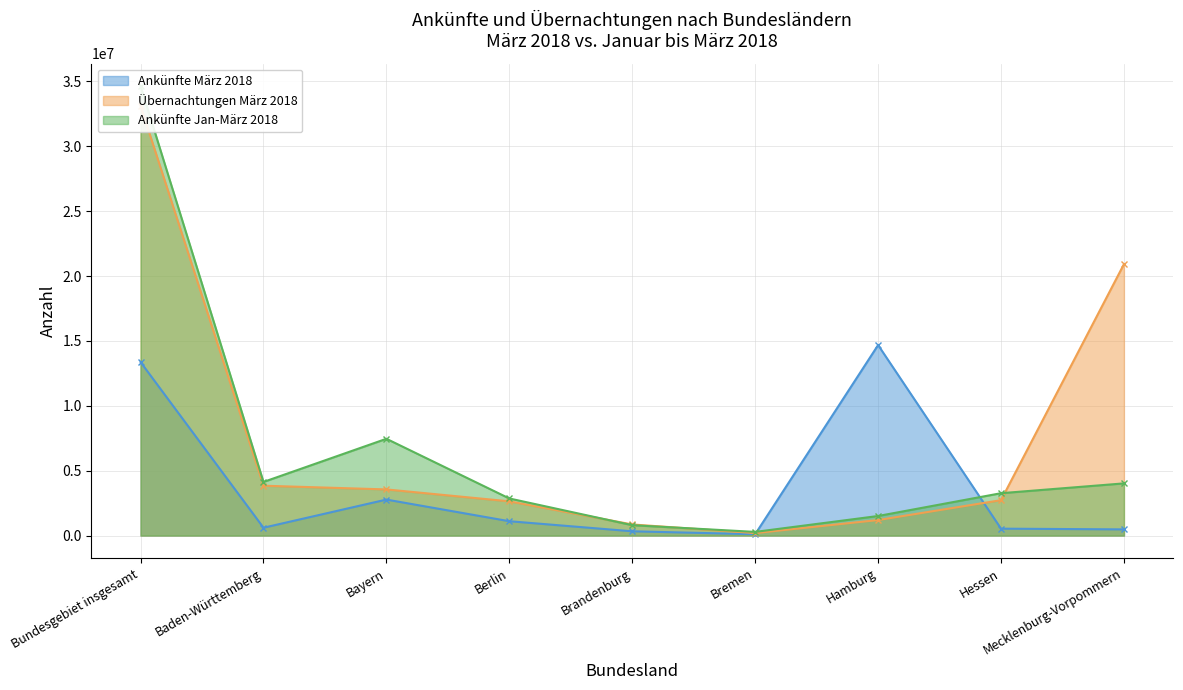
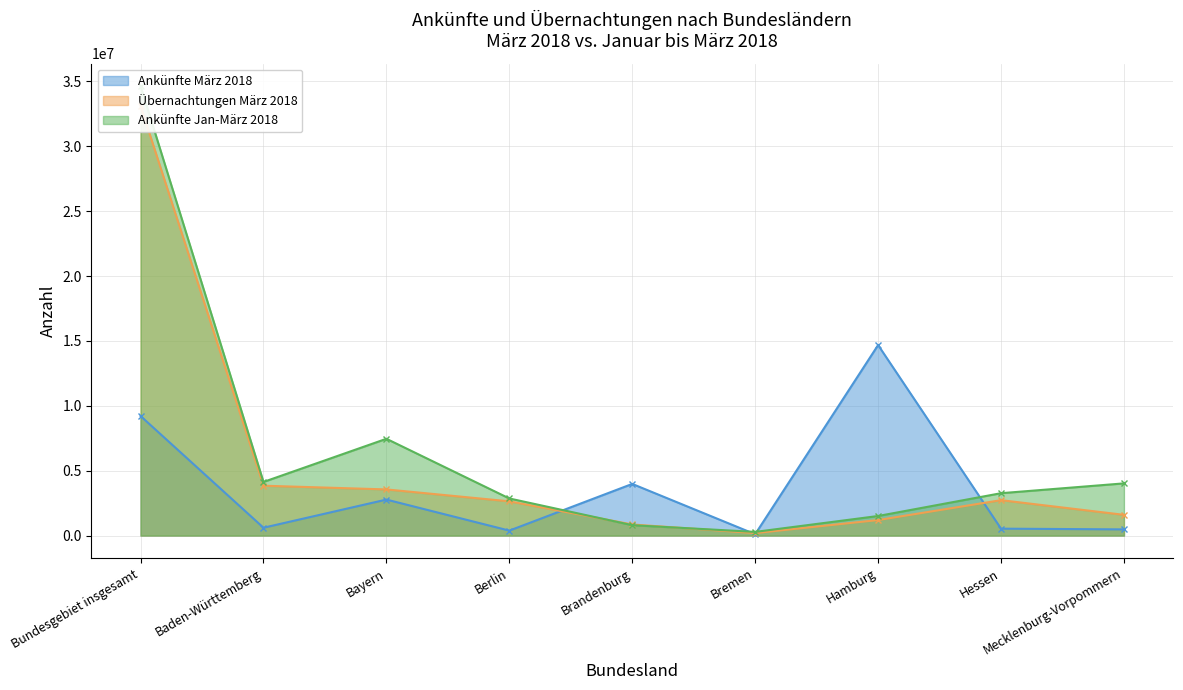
  {
    "Ankünfte März 2018": {
-     "Bundesgebiet insgesamt": 13400000,
+     "Bundesgebiet insgesamt": 9200000,
      "Baden-Württemberg": 600000,
      "Bayern": 2800000,
-     "Berlin": 1100000,
-     "Brandenburg": 300000,
+     "Berlin": 400000,
+     "Brandenburg": 4000000,
      "Hamburg": 14700000,
      "Hessen": 500000,
      "Mecklenburg-Vorpommern": 500000
    },
    "Übernachtungen März 2018": {
      "Baden-Württemberg": 3800000,
      "Bayern": 3600000,
      "Berlin": 2600000,
      "Hamburg": 1200000,
      "Hessen": 2700000,
-     "Mecklenburg-Vorpommern": 20900000
+     "Mecklenburg-Vorpommern": 1600000
    },
    "Ankünfte Jan-März 2018": {
      "Baden-Württemberg": 4100000,
      "Bayern": 7500000,
      "Berlin": 2900000,
      "Hamburg": 1500000,
      "Hessen": 3300000,
      "Mecklenburg-Vorpommern": 4000000
    }
  }
